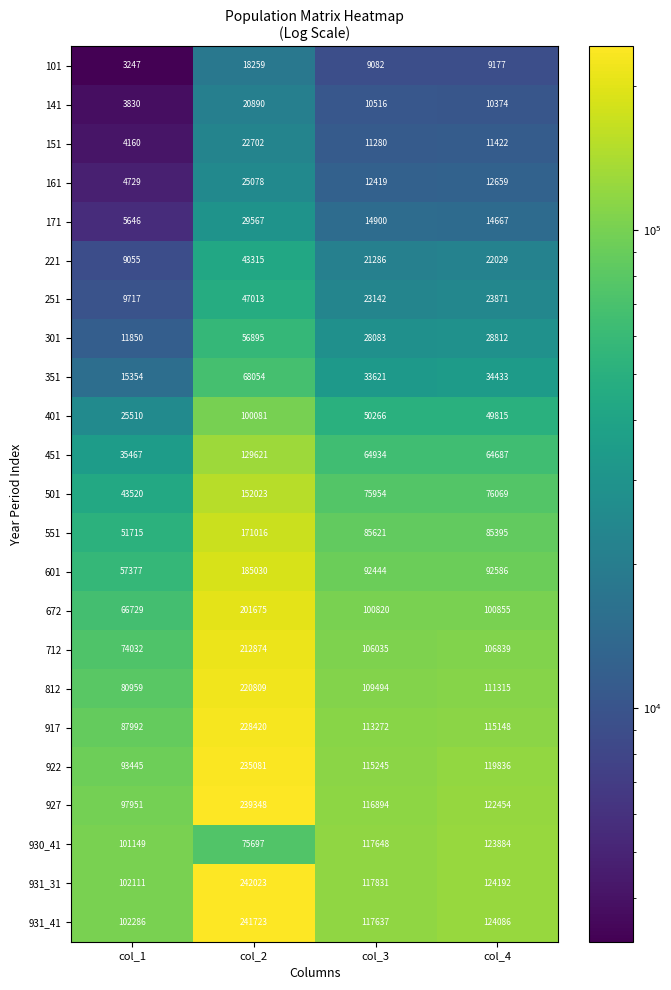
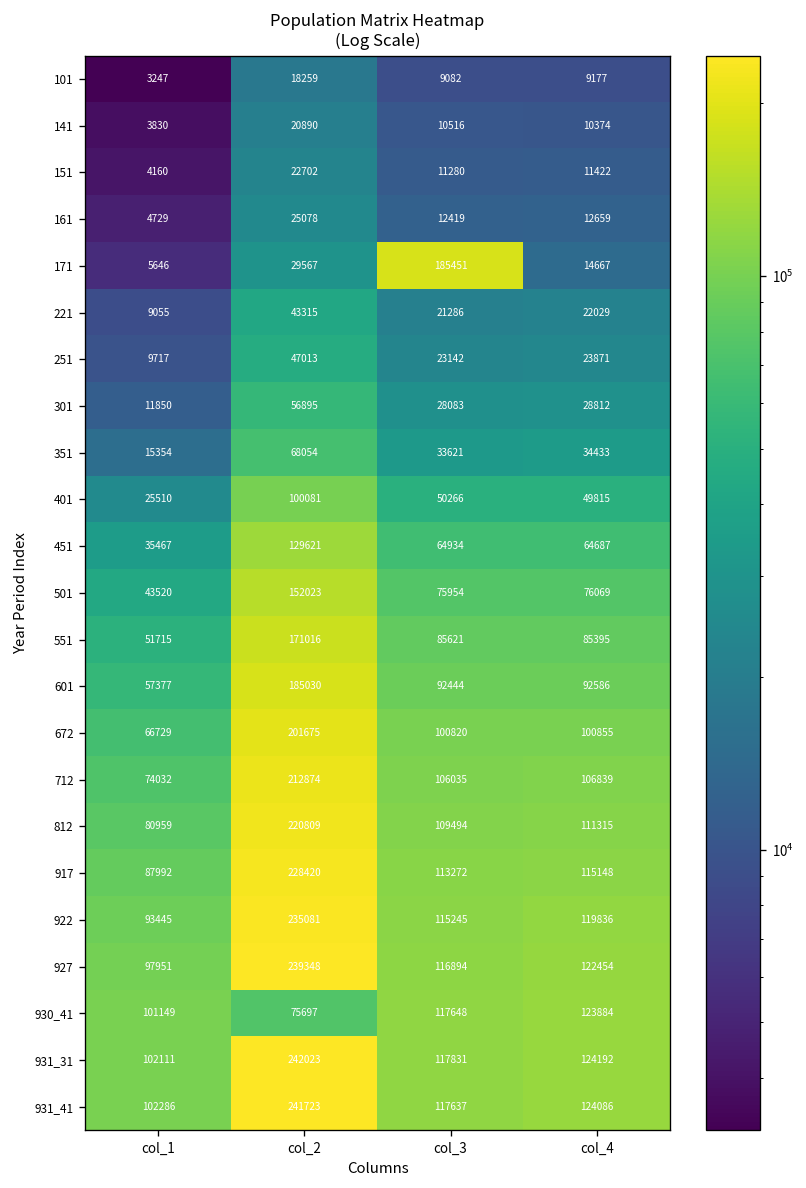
  {
    "101": {
      "col_1": 3247,
      "col_2": 18259,
      "col_3": 9082,
      "col_4": 9177
    },
    "141": {
      "col_1": 3830,
      "col_2": 20890,
      "col_3": 10516,
      "col_4": 10374
    },
    "151": {
      "col_1": 4160,
      "col_2": 22702,
      "col_3": 11280,
      "col_4": 11422
    },
    "161": {
      "col_1": 4729,
      "col_2": 25078,
      "col_3": 12419,
      "col_4": 12659
    },
    "171": {
      "col_1": 5646,
      "col_2": 29567,
-     "col_3": 14900,
+     "col_3": 185451,
      "col_4": 14667
    },
    "221": {
      "col_1": 9055,
      "col_2": 43315,
      "col_3": 21286,
      "col_4": 22029
    },
    "251": {
      "col_1": 9717,
      "col_2": 47013,
      "col_3": 23142,
      "col_4": 23871
    },
    "301": {
      "col_1": 11850,
      "col_2": 56895,
      "col_3": 28083,
      "col_4": 28812
    },
    "351": {
      "col_1": 15354,
      "col_2": 68054,
      "col_3": 33621,
      "col_4": 34433
    },
    "401": {
      "col_1": 25510,
      "col_2": 100081,
      "col_3": 50266,
      "col_4": 49815
    },
    "451": {
      "col_1": 35467,
      "col_2": 129621,
      "col_3": 64934,
      "col_4": 64687
    },
    "501": {
      "col_1": 43520,
      "col_2": 152023,
      "col_3": 75954,
      "col_4": 76069
    },
    "551": {
      "col_1": 51715,
      "col_2": 171016,
      "col_3": 85621,
      "col_4": 85395
    },
    "601": {
      "col_1": 57377,
      "col_2": 185030,
      "col_3": 92444,
      "col_4": 92586
    },
    "672": {
      "col_1": 66729,
      "col_2": 201675,
      "col_3": 100820,
      "col_4": 100855
    },
    "712": {
      "col_1": 74032,
      "col_2": 212874,
      "col_3": 106035,
      "col_4": 106839
    },
    "812": {
      "col_1": 80959,
      "col_2": 220809,
      "col_3": 109494,
      "col_4": 111315
    },
    "917": {
      "col_1": 87992,
      "col_2": 228420,
      "col_3": 113272,
      "col_4": 115148
    },
    "922": {
      "col_1": 93445,
      "col_2": 235081,
      "col_3": 115245,
      "col_4": 119836
    },
    "927": {
      "col_1": 97951,
      "col_2": 239348,
      "col_3": 116894,
      "col_4": 122454
    },
    "930_41": {
      "col_1": 101149,
      "col_2": 75697,
      "col_3": 117648,
      "col_4": 123884
    },
    "931_31": {
      "col_1": 102111,
      "col_2": 242023,
      "col_3": 117831,
      "col_4": 124192
    },
    "931_41": {
      "col_1": 102286,
      "col_2": 241723,
      "col_3": 117637,
      "col_4": 124086
    }
  }
